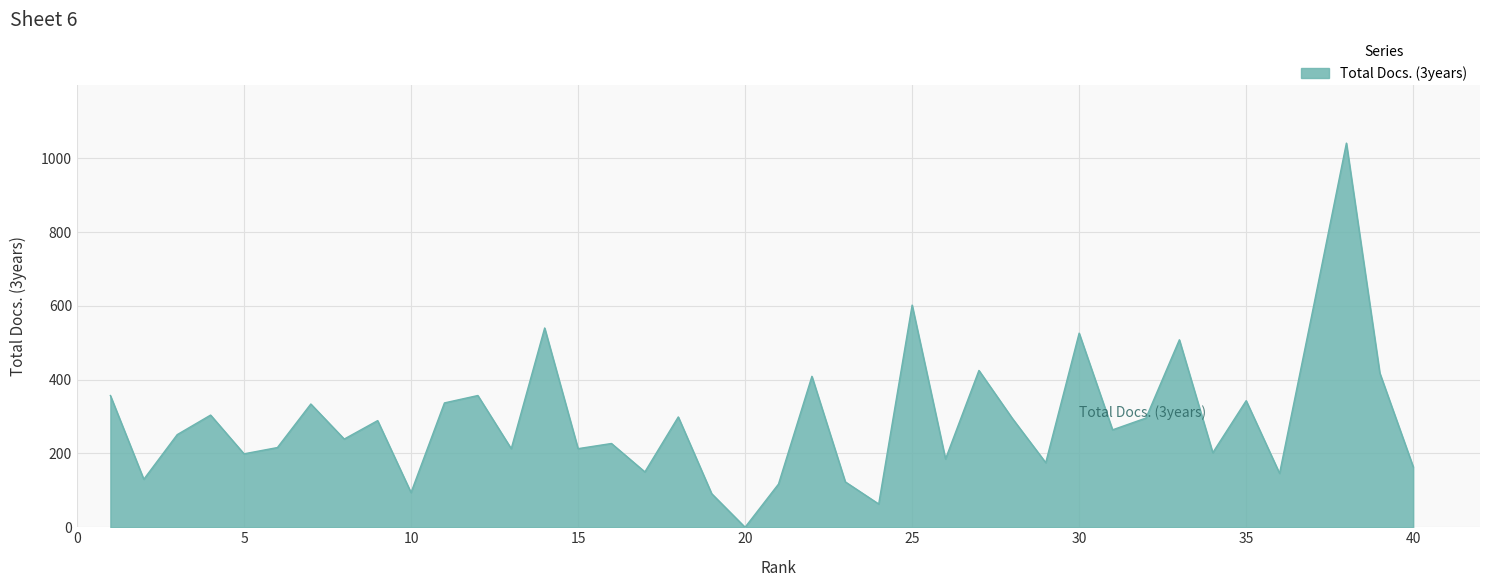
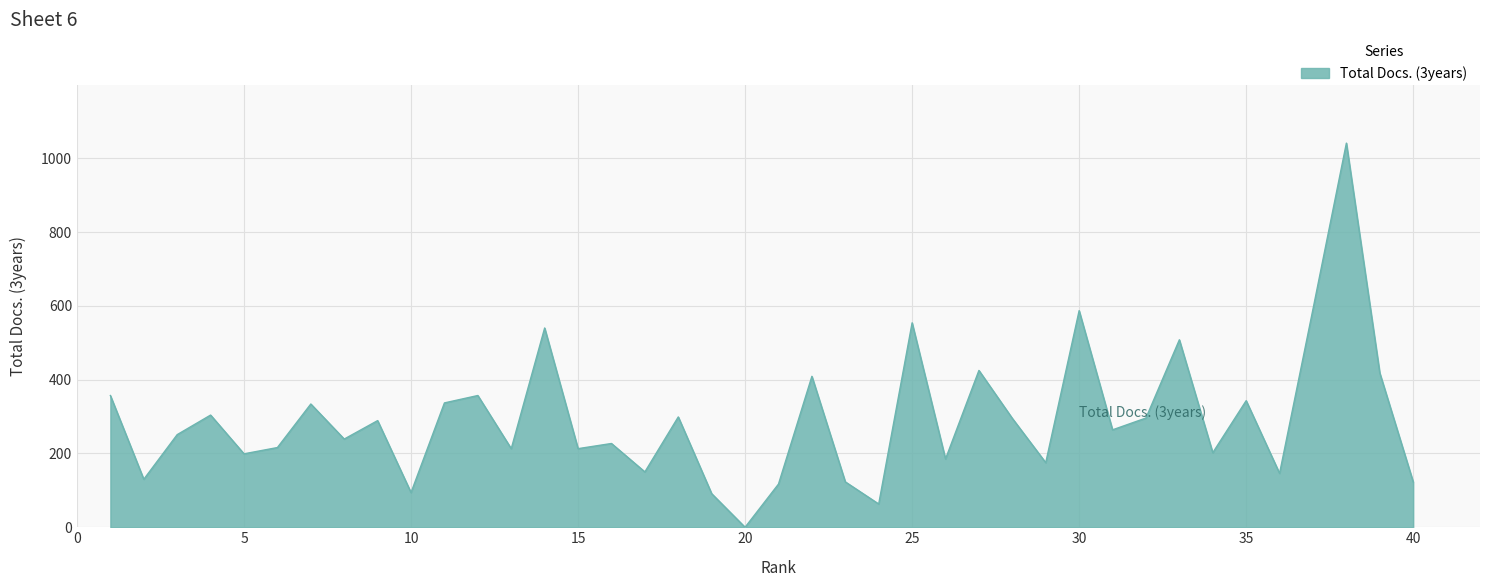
  {
    "5": 200,
    "10": 90,
    "15": 210,
    "20": 0,
-   "25": 600,
-   "30": 530,
+   "25": 550,
+   "30": 590,
    "35": 340,
-   "40": 160
+   "40": 120
  }
